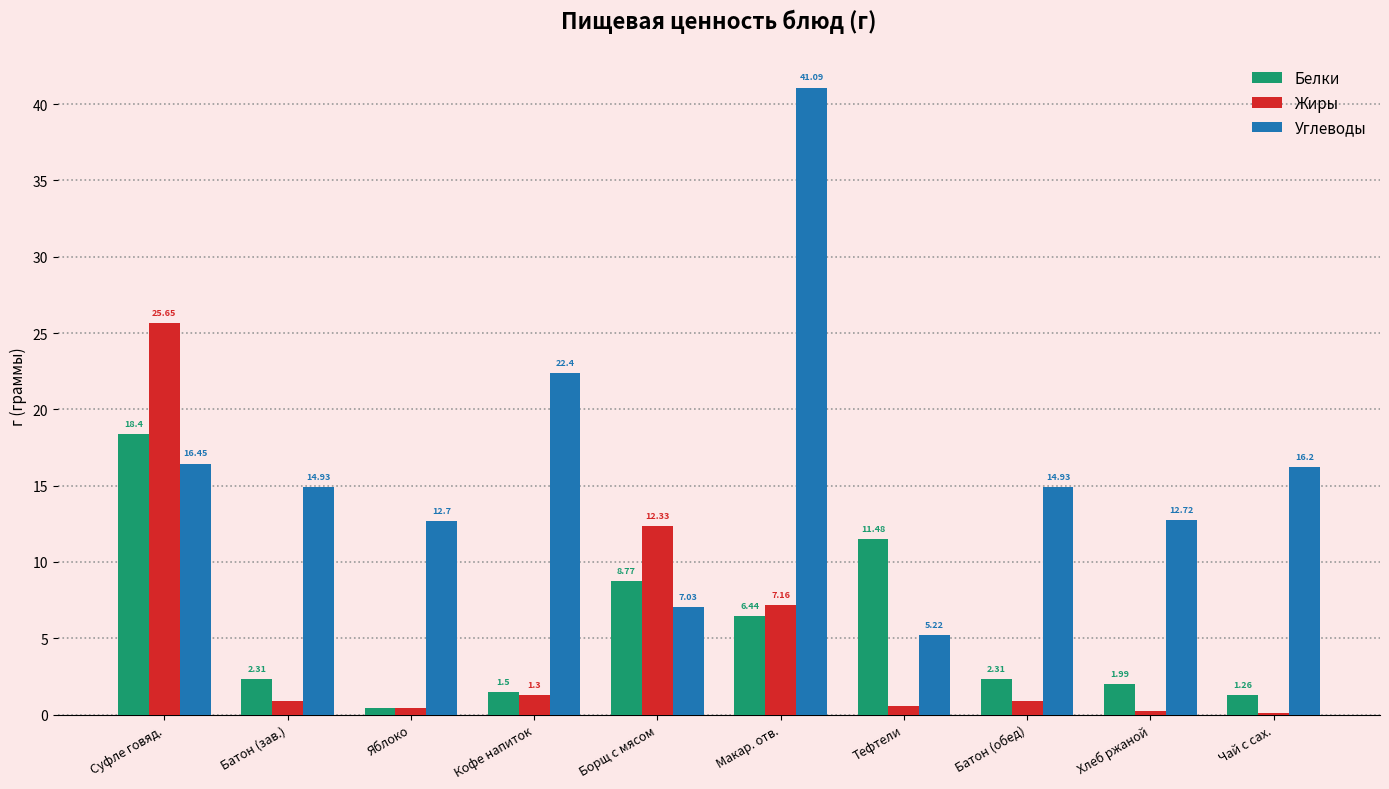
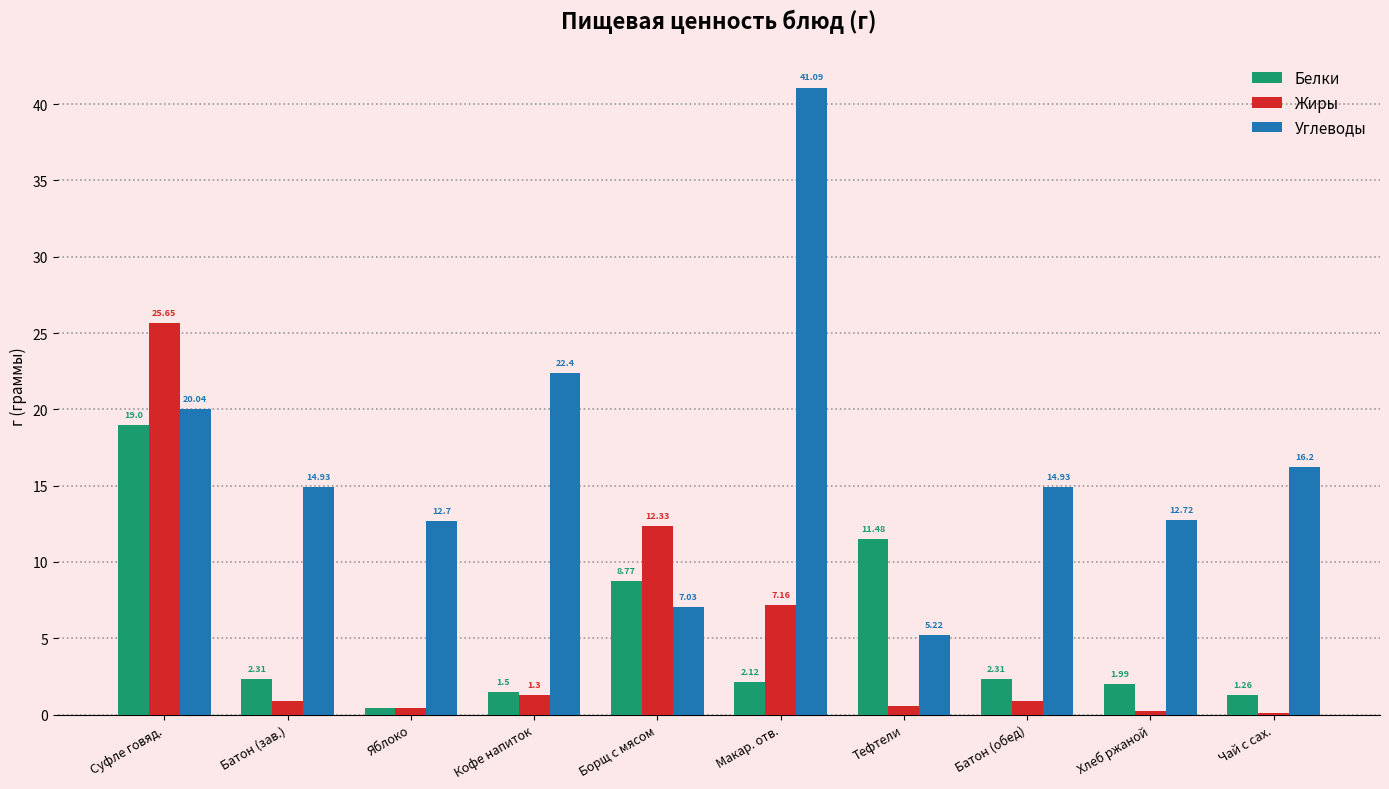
  {
    "Белки": {
-     "Суфле говяд.": 18.4,
+     "Суфле говяд.": 19.0,
      "Батон (зав.)": 2.31,
      "Кофе напиток": 1.5,
      "Борщ с мясом": 8.77,
-     "Макар. отв.": 6.44,
+     "Макар. отв.": 2.12,
      "Тефтели": 11.48,
      "Батон (обед)": 2.31,
      "Хлеб ржаной": 1.99,
      "Чай с сах.": 1.26
    },
    "Жиры": {
      "Суфле говяд.": 25.65,
      "Кофе напиток": 1.3,
      "Борщ с мясом": 12.33,
      "Макар. отв.": 7.16
    },
    "Углеводы": {
-     "Суфле говяд.": 16.45,
+     "Суфле говяд.": 20.04,
      "Батон (зав.)": 14.93,
      "Яблоко": 12.7,
      "Кофе напиток": 22.4,
      "Борщ с мясом": 7.03,
      "Макар. отв.": 41.09,
      "Тефтели": 5.22,
      "Батон (обед)": 14.93,
      "Хлеб ржаной": 12.72,
      "Чай с сах.": 16.2
    }
  }
